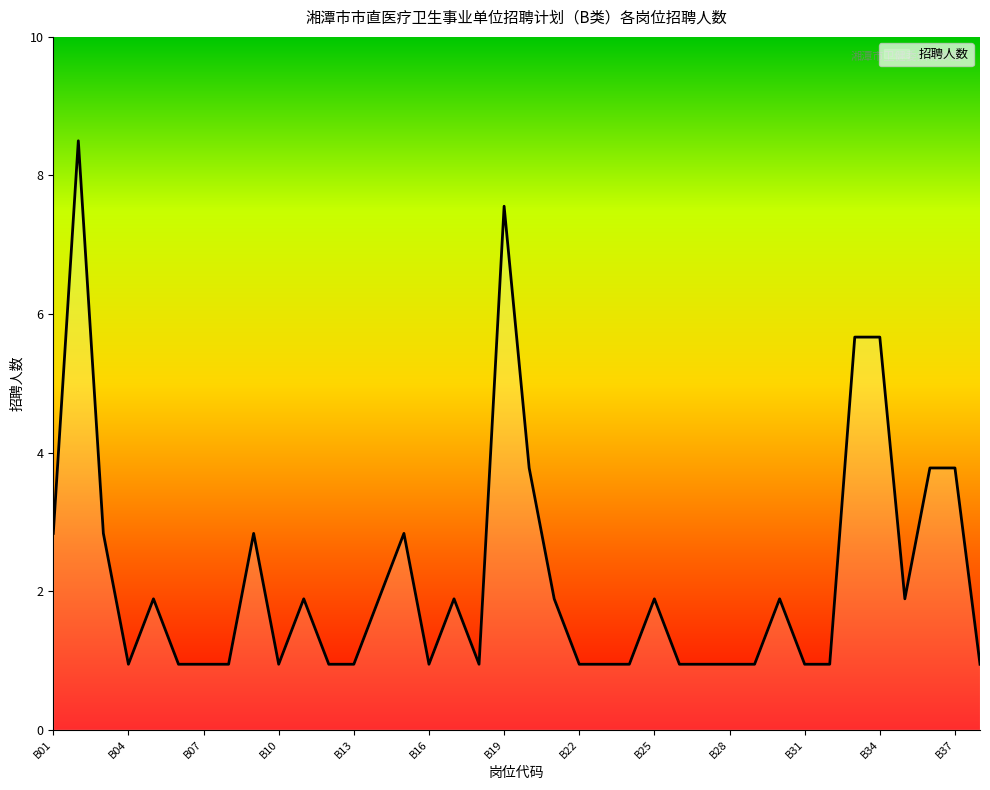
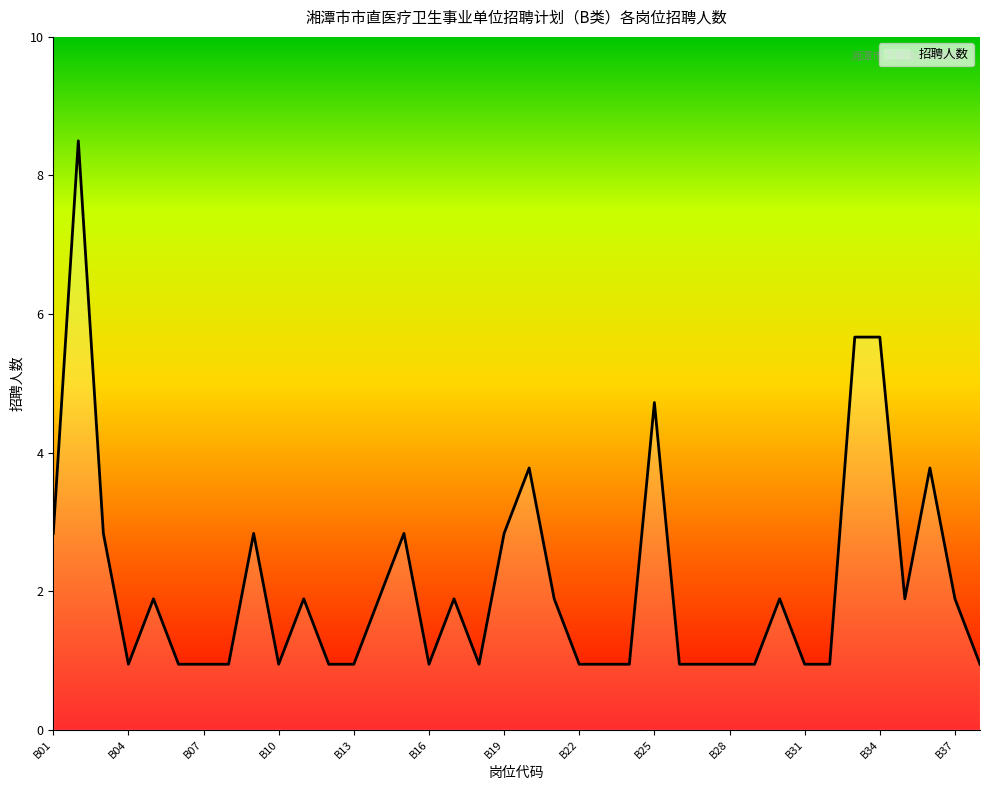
  {
    "B01": 2.8,
    "B04": 0.9,
    "B07": 0.9,
    "B10": 0.9,
    "B13": 0.9,
    "B16": 0.9,
-   "B19": 7.6,
+   "B19": 2.8,
    "B22": 0.9,
-   "B25": 1.9,
+   "B25": 4.7,
    "B28": 0.9,
    "B31": 0.9,
    "B34": 5.7,
-   "B37": 3.8
+   "B37": 1.9
  }
